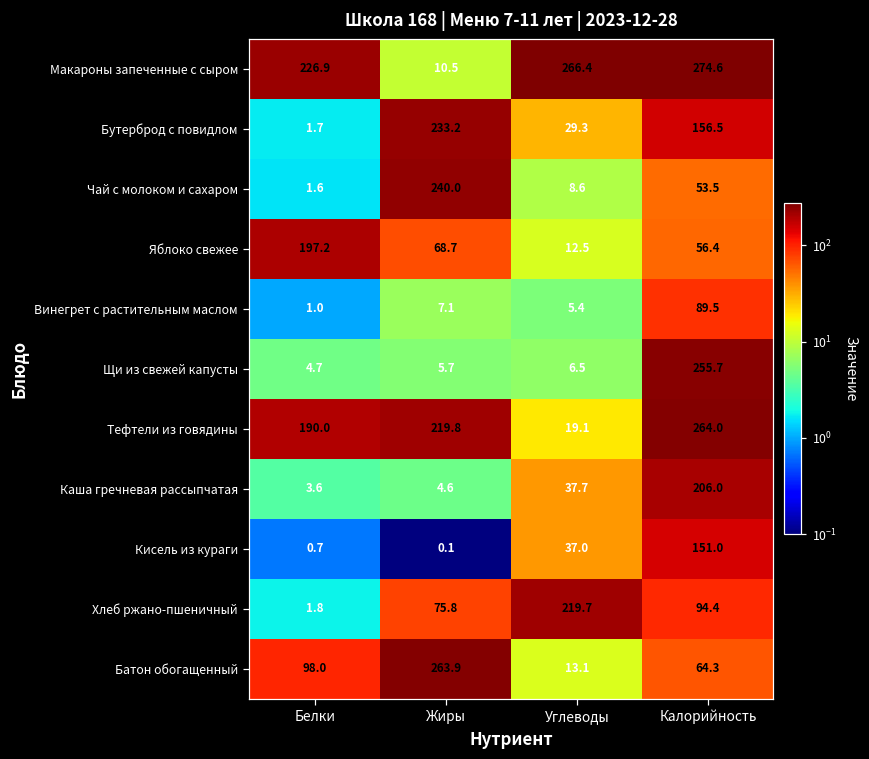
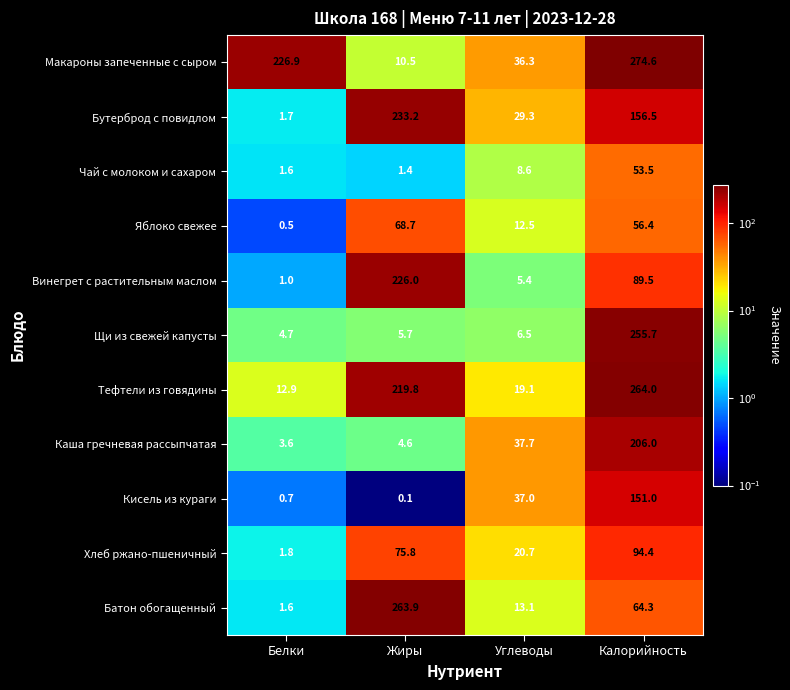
  {
    "Макароны запеченные с сыром": {
      "Белки": 226.9,
      "Жиры": 10.5,
-     "Углеводы": 266.4,
+     "Углеводы": 36.3,
      "Калорийность": 274.6
    },
    "Бутерброд с повидлом": {
      "Белки": 1.7,
      "Жиры": 233.2,
      "Углеводы": 29.3,
      "Калорийность": 156.5
    },
    "Чай с молоком и сахаром": {
      "Белки": 1.6,
-     "Жиры": 240.0,
+     "Жиры": 1.4,
      "Углеводы": 8.6,
      "Калорийность": 53.5
    },
    "Яблоко свежее": {
-     "Белки": 197.2,
+     "Белки": 0.5,
      "Жиры": 68.7,
      "Углеводы": 12.5,
      "Калорийность": 56.4
    },
    "Винегрет с растительным маслом": {
      "Белки": 1.0,
-     "Жиры": 7.1,
+     "Жиры": 226.0,
      "Углеводы": 5.4,
      "Калорийность": 89.5
    },
    "Щи из свежей капусты": {
      "Белки": 4.7,
      "Жиры": 5.7,
      "Углеводы": 6.5,
      "Калорийность": 255.7
    },
    "Тефтели из говядины": {
-     "Белки": 190.0,
+     "Белки": 12.9,
      "Жиры": 219.8,
      "Углеводы": 19.1,
      "Калорийность": 264.0
    },
    "Каша гречневая рассыпчатая": {
      "Белки": 3.6,
      "Жиры": 4.6,
      "Углеводы": 37.7,
      "Калорийность": 206.0
    },
    "Кисель из кураги": {
      "Белки": 0.7,
      "Жиры": 0.1,
      "Углеводы": 37.0,
      "Калорийность": 151.0
    },
    "Хлеб ржано-пшеничный": {
      "Белки": 1.8,
      "Жиры": 75.8,
-     "Углеводы": 219.7,
+     "Углеводы": 20.7,
      "Калорийность": 94.4
    },
    "Батон обогащенный": {
-     "Белки": 98.0,
+     "Белки": 1.6,
      "Жиры": 263.9,
      "Углеводы": 13.1,
      "Калорийность": 64.3
    }
  }
